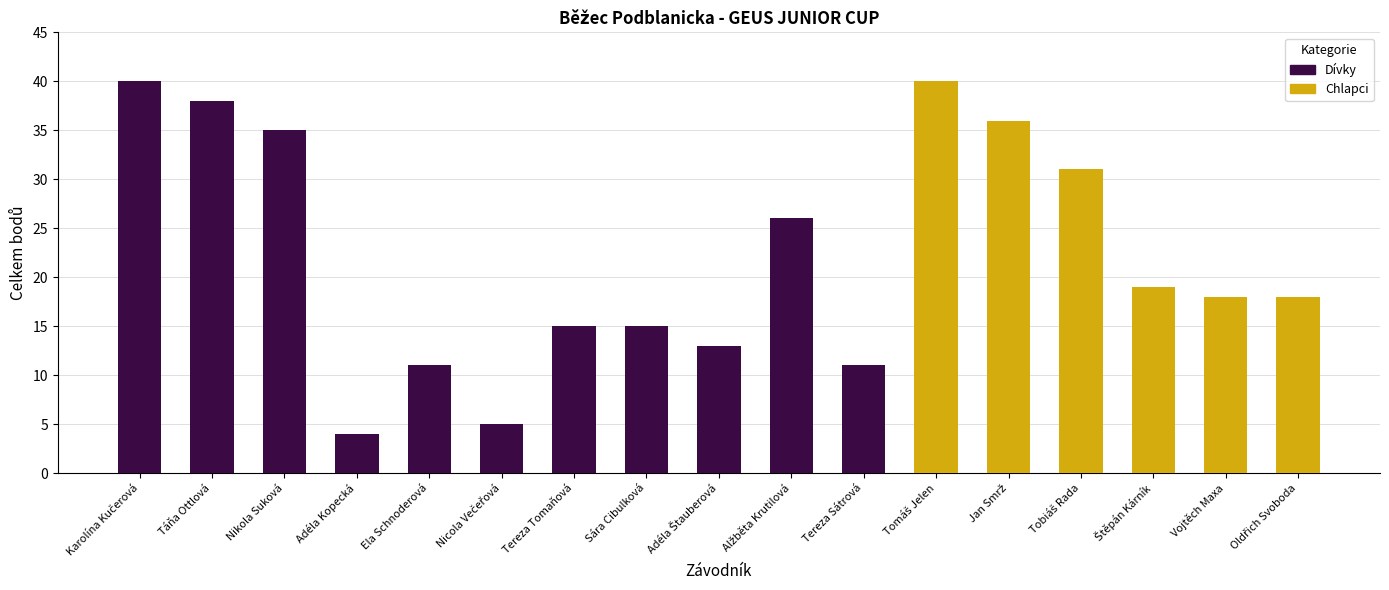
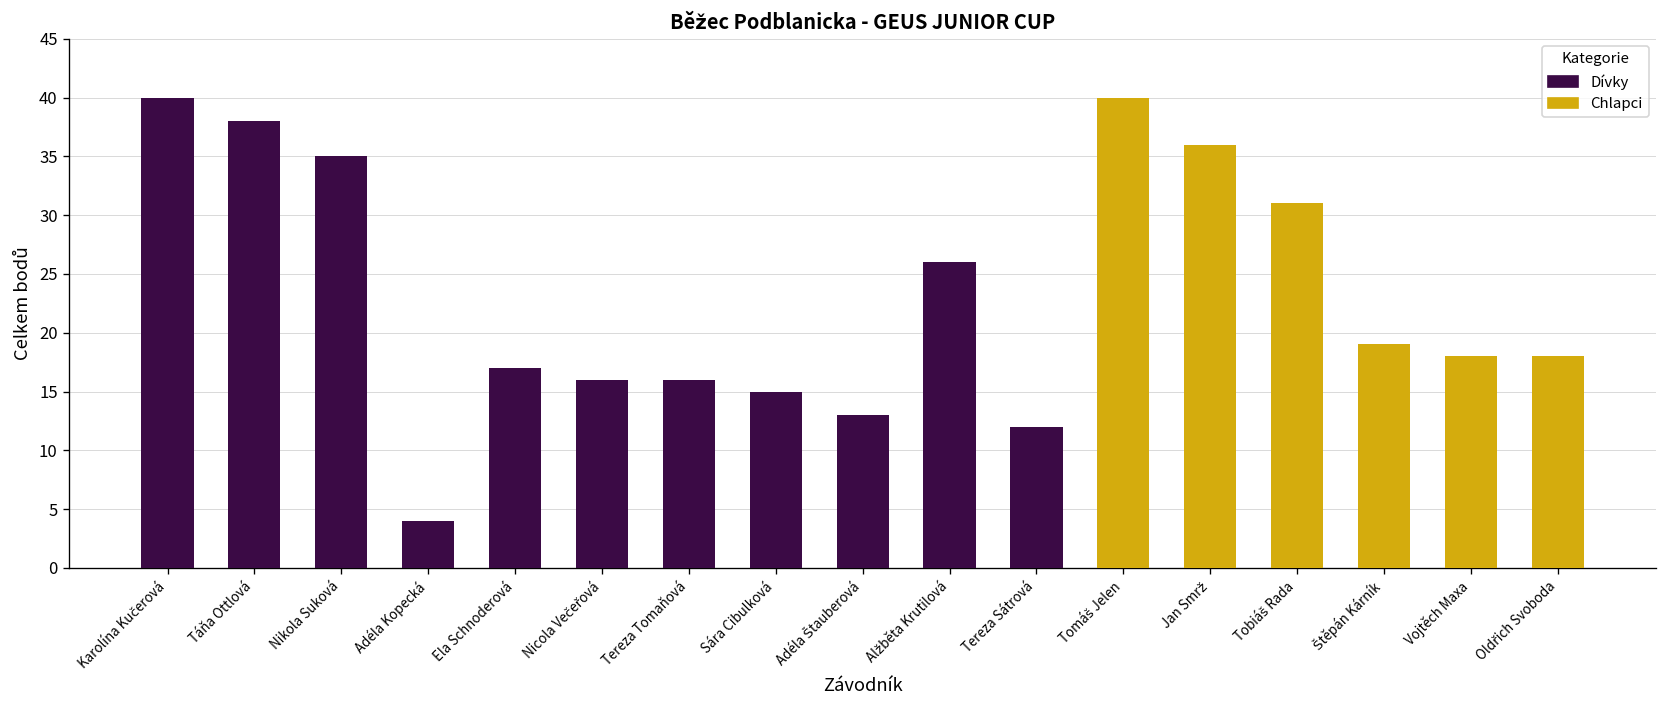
  {
    "Dívky": {
      "Karolína Kučerová": 40,
      "Táňa Ottlová": 38,
      "Nikola Suková": 35,
      "Adéla Kopecká": 4,
-     "Ela Schnoderová": 11,
-     "Nicola Večeřová": 5,
-     "Tereza Tomaňová": 15,
+     "Ela Schnoderová": 17,
+     "Nicola Večeřová": 16,
+     "Tereza Tomaňová": 16,
      "Sára Cibulková": 15,
      "Adéla Štauberová": 13,
      "Alžběta Krutilová": 26,
-     "Tereza Sátrová": 11
+     "Tereza Sátrová": 12
    },
    "Chlapci": {
      "Tomáš Jelen": 40,
      "Jan Smrž": 36,
      "Tobiáš Rada": 31,
      "Štěpán Kárník": 19,
      "Vojtěch Maxa": 18,
      "Oldřich Svoboda": 18
    }
  }
